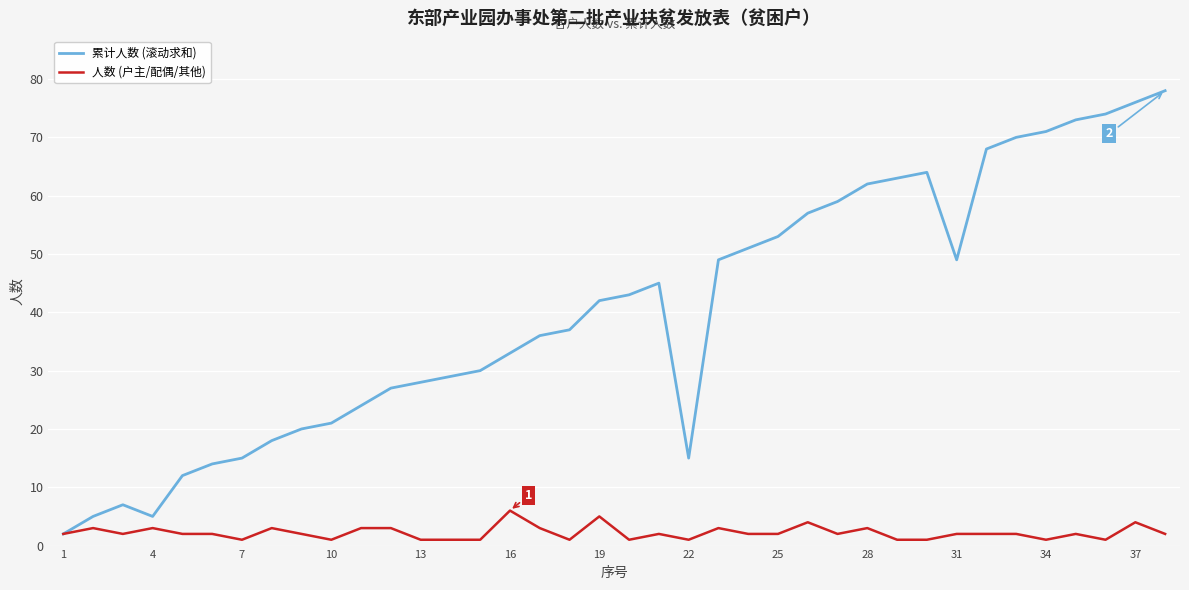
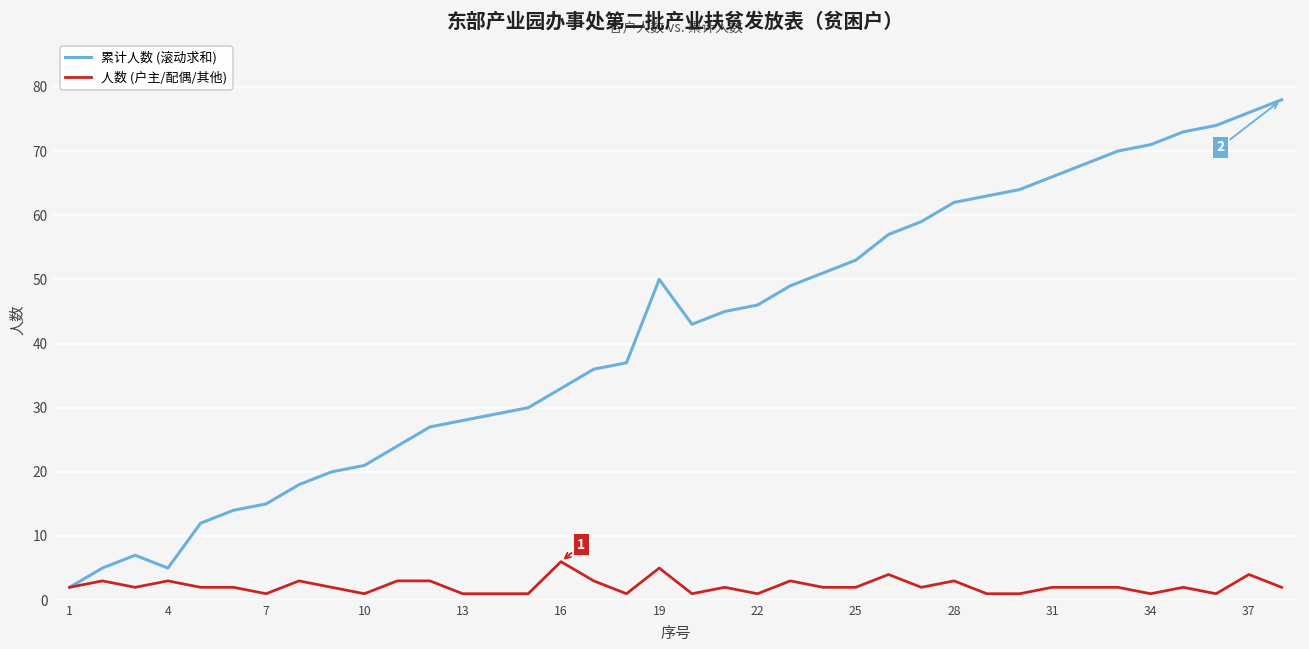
  {
    "累计人数 (滚动求和)": {
      "4": 5,
      "7": 15,
      "10": 21,
      "13": 28,
      "16": 33,
-     "19": 42,
-     "22": 15,
+     "19": 50,
+     "22": 46,
      "25": 53,
      "28": 62,
-     "31": 49,
+     "31": 66,
      "34": 71,
      "37": 76
    },
    "人数 (户主/配偶/其他)": {
      "4": 3,
      "7": 1,
      "10": 1,
      "13": 1,
      "19": 5,
      "22": 1,
      "25": 2,
      "28": 3,
      "31": 2,
      "34": 1,
      "37": 4
    }
  }
